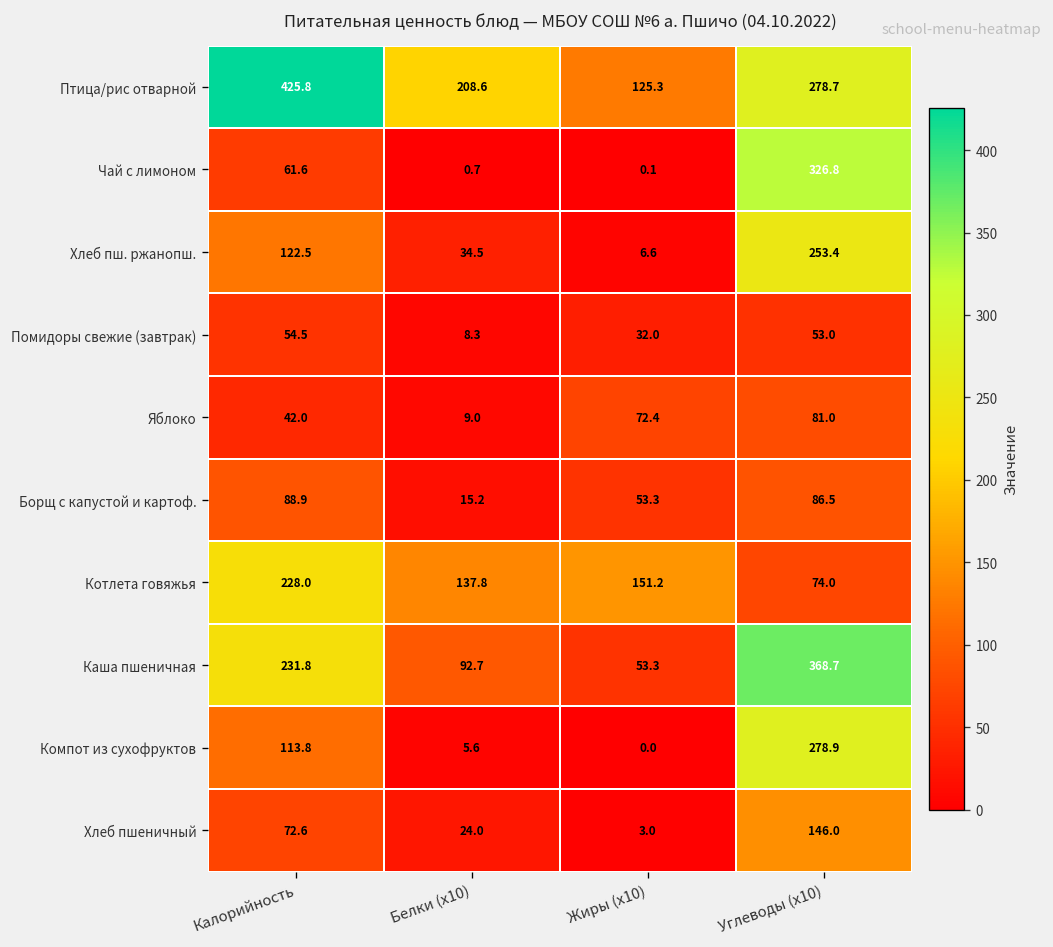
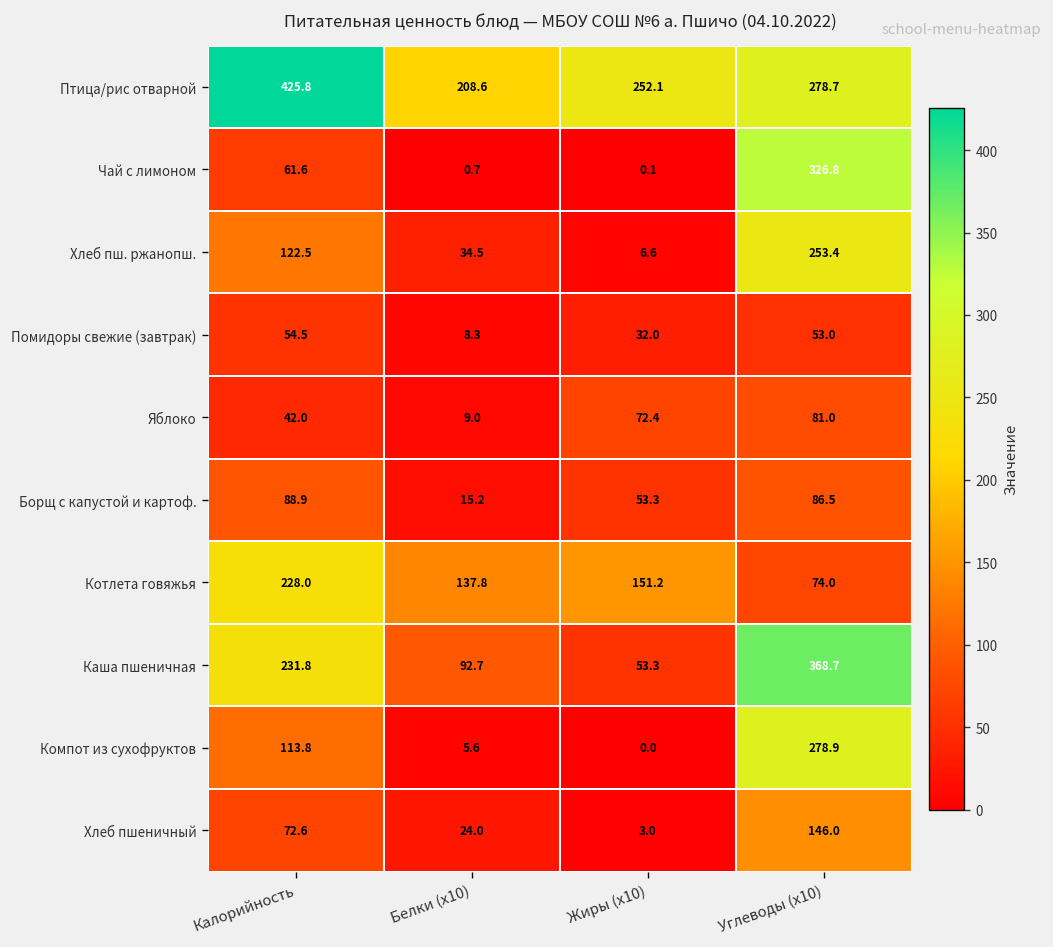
  {
    "Птица/рис отварной": {
      "Калорийность": 425.8,
      "Белки (x10)": 208.6,
-     "Жиры (x10)": 125.3,
+     "Жиры (x10)": 252.1,
      "Углеводы (x10)": 278.7
    },
    "Чай с лимоном": {
      "Калорийность": 61.6,
      "Белки (x10)": 0.7,
      "Жиры (x10)": 0.1,
      "Углеводы (x10)": 326.8
    },
    "Хлеб пш. ржанопш.": {
      "Калорийность": 122.5,
      "Белки (x10)": 34.5,
      "Жиры (x10)": 6.6,
      "Углеводы (x10)": 253.4
    },
    "Помидоры свежие (завтрак)": {
      "Калорийность": 54.5,
      "Белки (x10)": 8.3,
      "Жиры (x10)": 32.0,
      "Углеводы (x10)": 53.0
    },
    "Яблоко": {
      "Калорийность": 42.0,
      "Белки (x10)": 9.0,
      "Жиры (x10)": 72.4,
      "Углеводы (x10)": 81.0
    },
    "Борщ с капустой и картоф.": {
      "Калорийность": 88.9,
      "Белки (x10)": 15.2,
      "Жиры (x10)": 53.3,
      "Углеводы (x10)": 86.5
    },
    "Котлета говяжья": {
      "Калорийность": 228.0,
      "Белки (x10)": 137.8,
      "Жиры (x10)": 151.2,
      "Углеводы (x10)": 74.0
    },
    "Каша пшеничная": {
      "Калорийность": 231.8,
      "Белки (x10)": 92.7,
      "Жиры (x10)": 53.3,
      "Углеводы (x10)": 368.7
    },
    "Компот из сухофруктов": {
      "Калорийность": 113.8,
      "Белки (x10)": 5.6,
      "Жиры (x10)": 0.0,
      "Углеводы (x10)": 278.9
    },
    "Хлеб пшеничный": {
      "Калорийность": 72.6,
      "Белки (x10)": 24.0,
      "Жиры (x10)": 3.0,
      "Углеводы (x10)": 146.0
    }
  }
